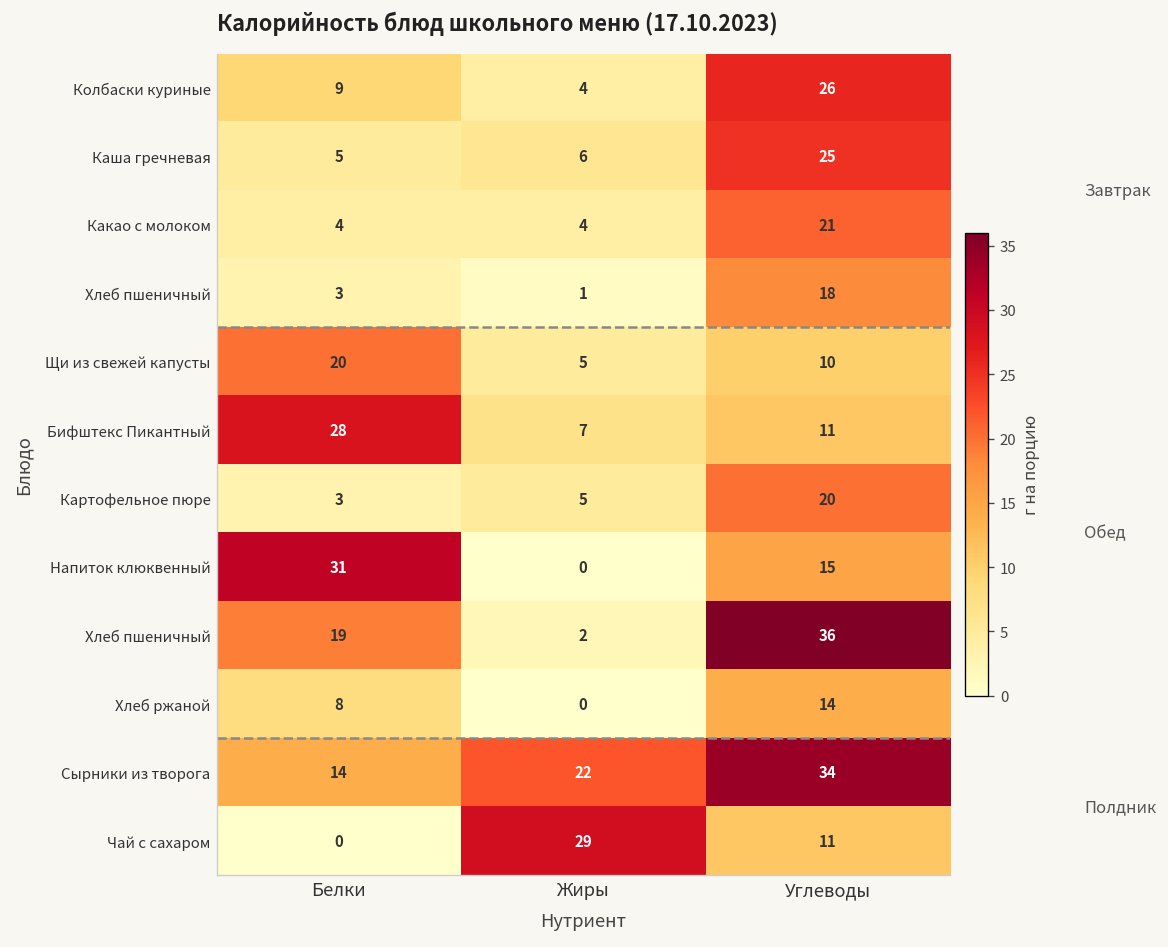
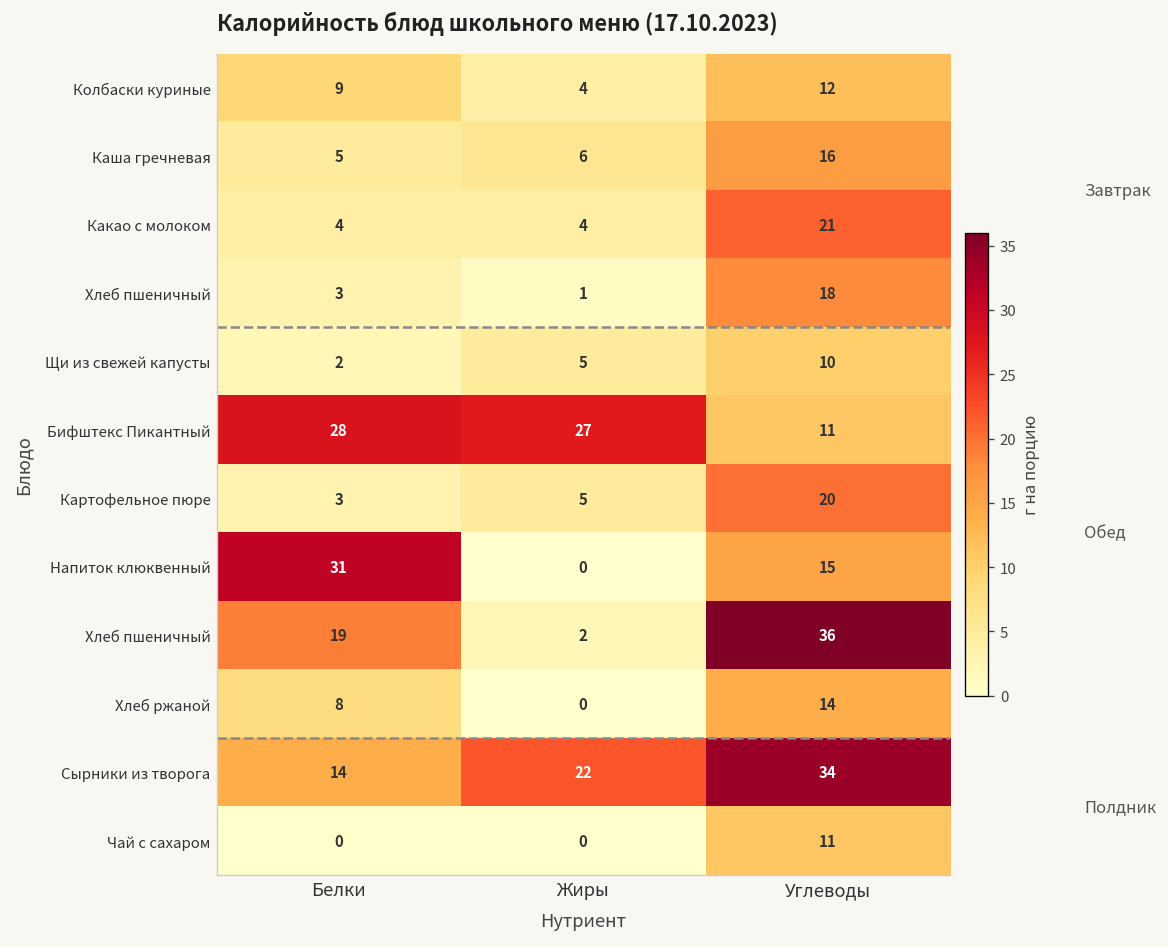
  {
    "Колбаски куриные": {
      "Белки": 9,
      "Жиры": 4,
-     "Углеводы": 26
+     "Углеводы": 12
    },
    "Каша гречневая": {
      "Белки": 5,
      "Жиры": 6,
-     "Углеводы": 25
+     "Углеводы": 16
    },
    "Какао с молоком": {
      "Белки": 4,
      "Жиры": 4,
      "Углеводы": 21
    },
    "Щи из свежей капусты": {
-     "Белки": 20,
+     "Белки": 2,
      "Жиры": 5,
      "Углеводы": 10
    },
    "Бифштекс Пикантный": {
      "Белки": 28,
-     "Жиры": 7,
+     "Жиры": 27,
      "Углеводы": 11
    },
    "Картофельное пюре": {
      "Белки": 3,
      "Жиры": 5,
      "Углеводы": 20
    },
    "Напиток клюквенный": {
      "Белки": 31,
      "Жиры": 0,
      "Углеводы": 15
    },
    "Хлеб ржаной": {
      "Белки": 8,
      "Жиры": 0,
      "Углеводы": 14
    },
    "Сырники из творога": {
      "Белки": 14,
      "Жиры": 22,
      "Углеводы": 34
    },
    "Чай с сахаром": {
      "Белки": 0,
-     "Жиры": 29,
+     "Жиры": 0,
      "Углеводы": 11
    }
  }
